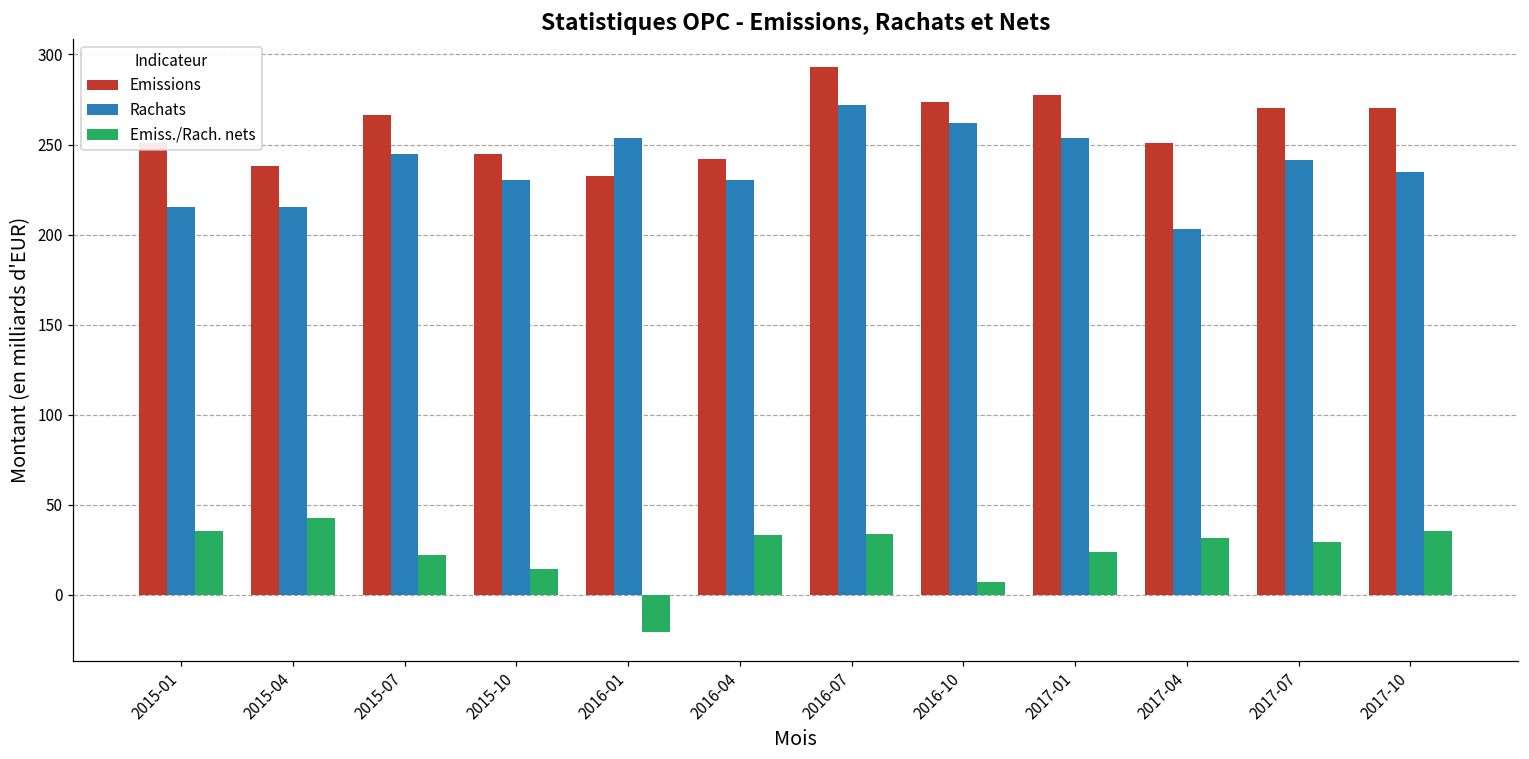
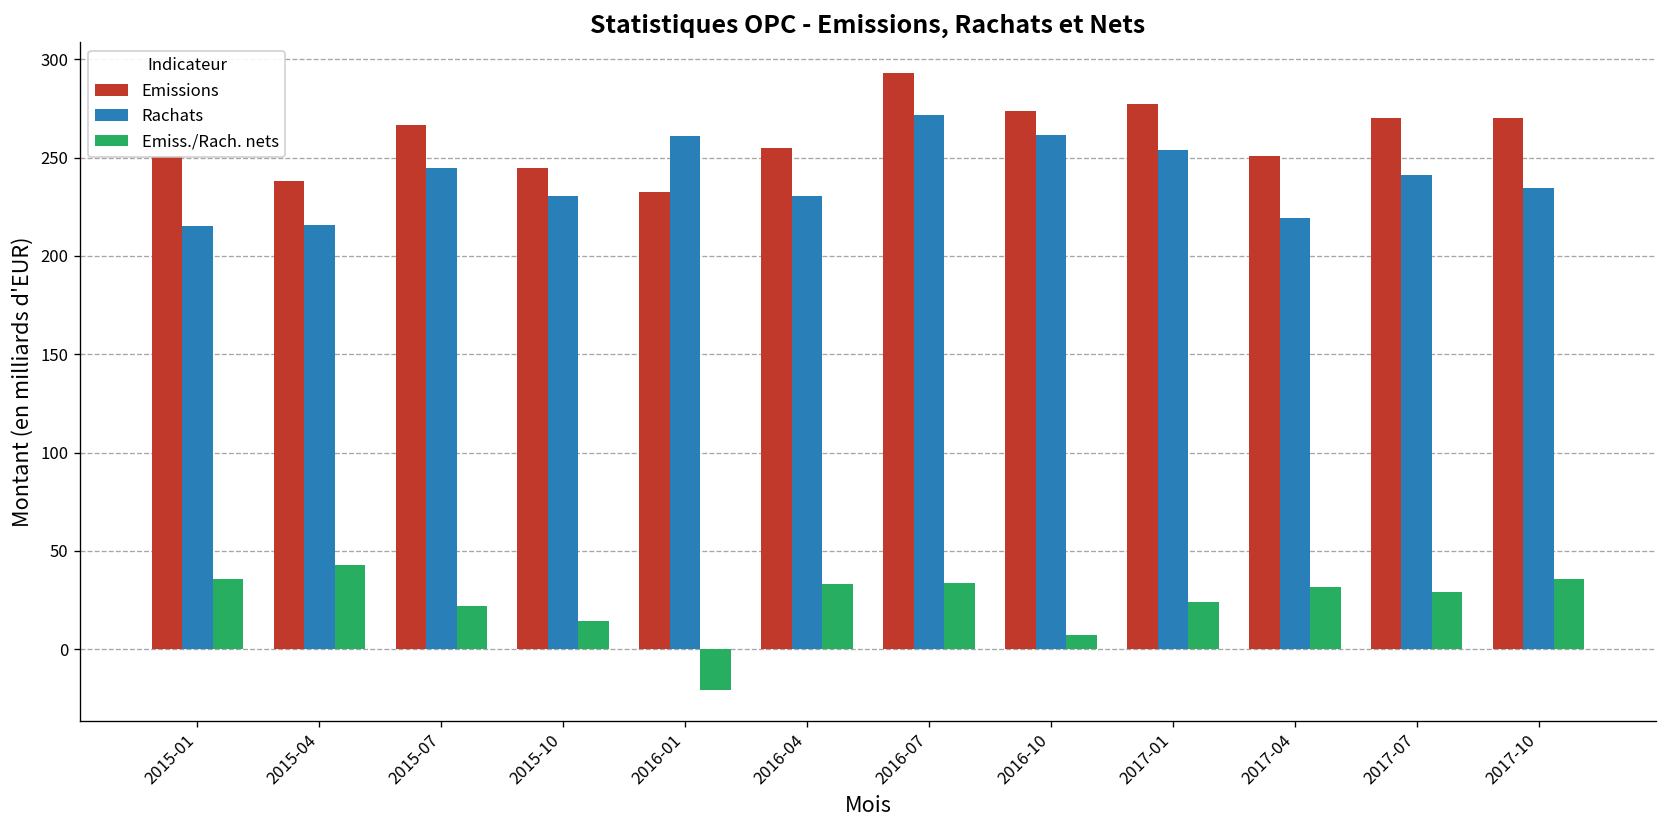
  {
    "Emissions": {
      "2015-01": 251,
      "2015-04": 238,
      "2015-07": 267,
      "2015-10": 245,
      "2016-01": 233,
-     "2016-04": 242,
+     "2016-04": 255,
      "2016-07": 293,
      "2016-10": 274,
      "2017-01": 277,
      "2017-04": 251,
      "2017-07": 270,
      "2017-10": 270
    },
    "Rachats": {
      "2015-01": 215,
      "2015-04": 216,
      "2015-07": 245,
      "2015-10": 230,
-     "2016-01": 254,
+     "2016-01": 261,
      "2016-04": 230,
      "2016-07": 272,
      "2016-10": 262,
      "2017-01": 254,
-     "2017-04": 203,
+     "2017-04": 219,
      "2017-07": 241,
      "2017-10": 235
    },
    "Emiss./Rach. nets": {
      "2015-01": 35,
      "2015-04": 43,
      "2015-07": 22,
      "2015-10": 14,
      "2016-01": -21,
      "2016-04": 33,
      "2016-07": 34,
      "2016-10": 7,
      "2017-01": 24,
      "2017-04": 32,
      "2017-07": 29,
      "2017-10": 36
    }
  }
